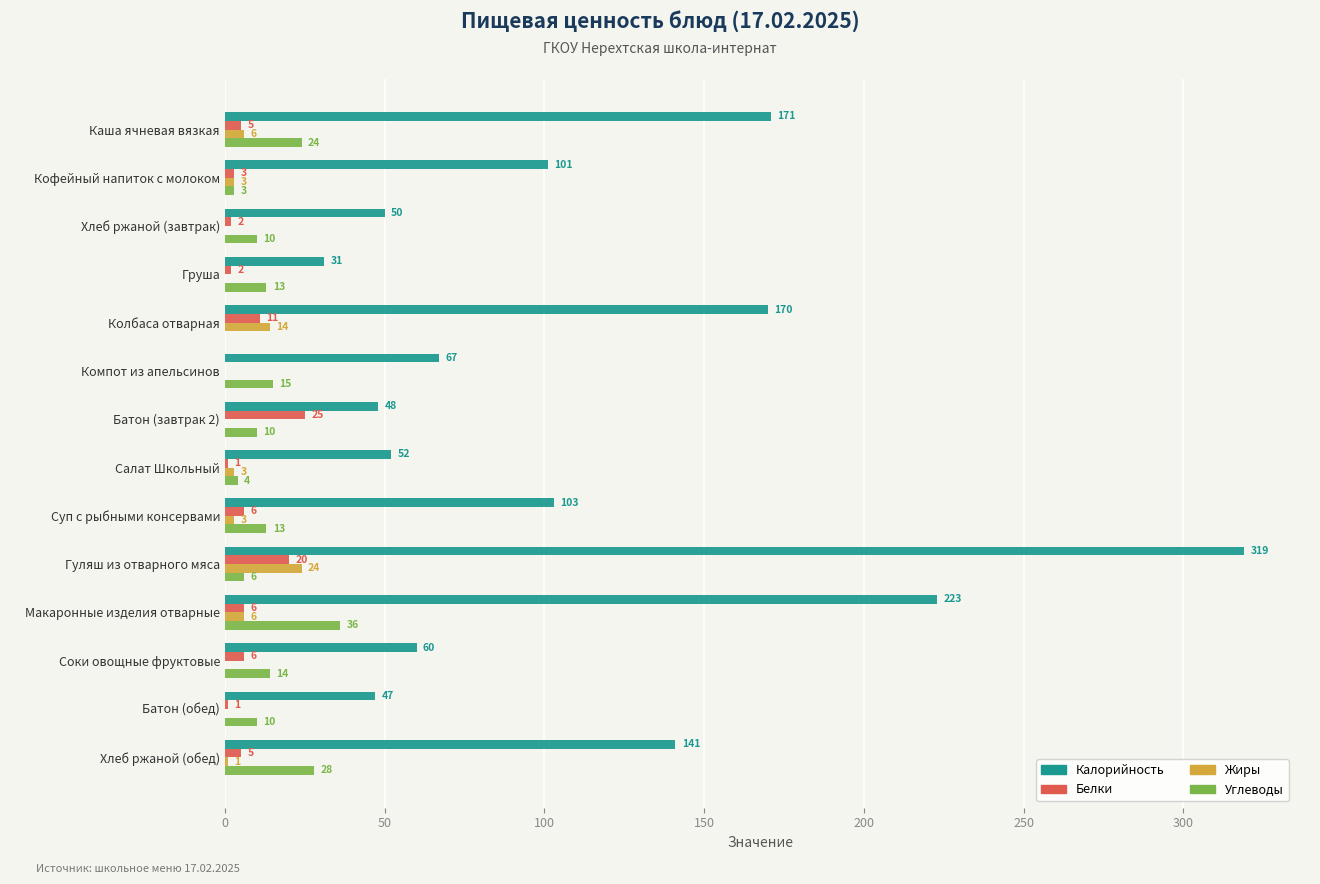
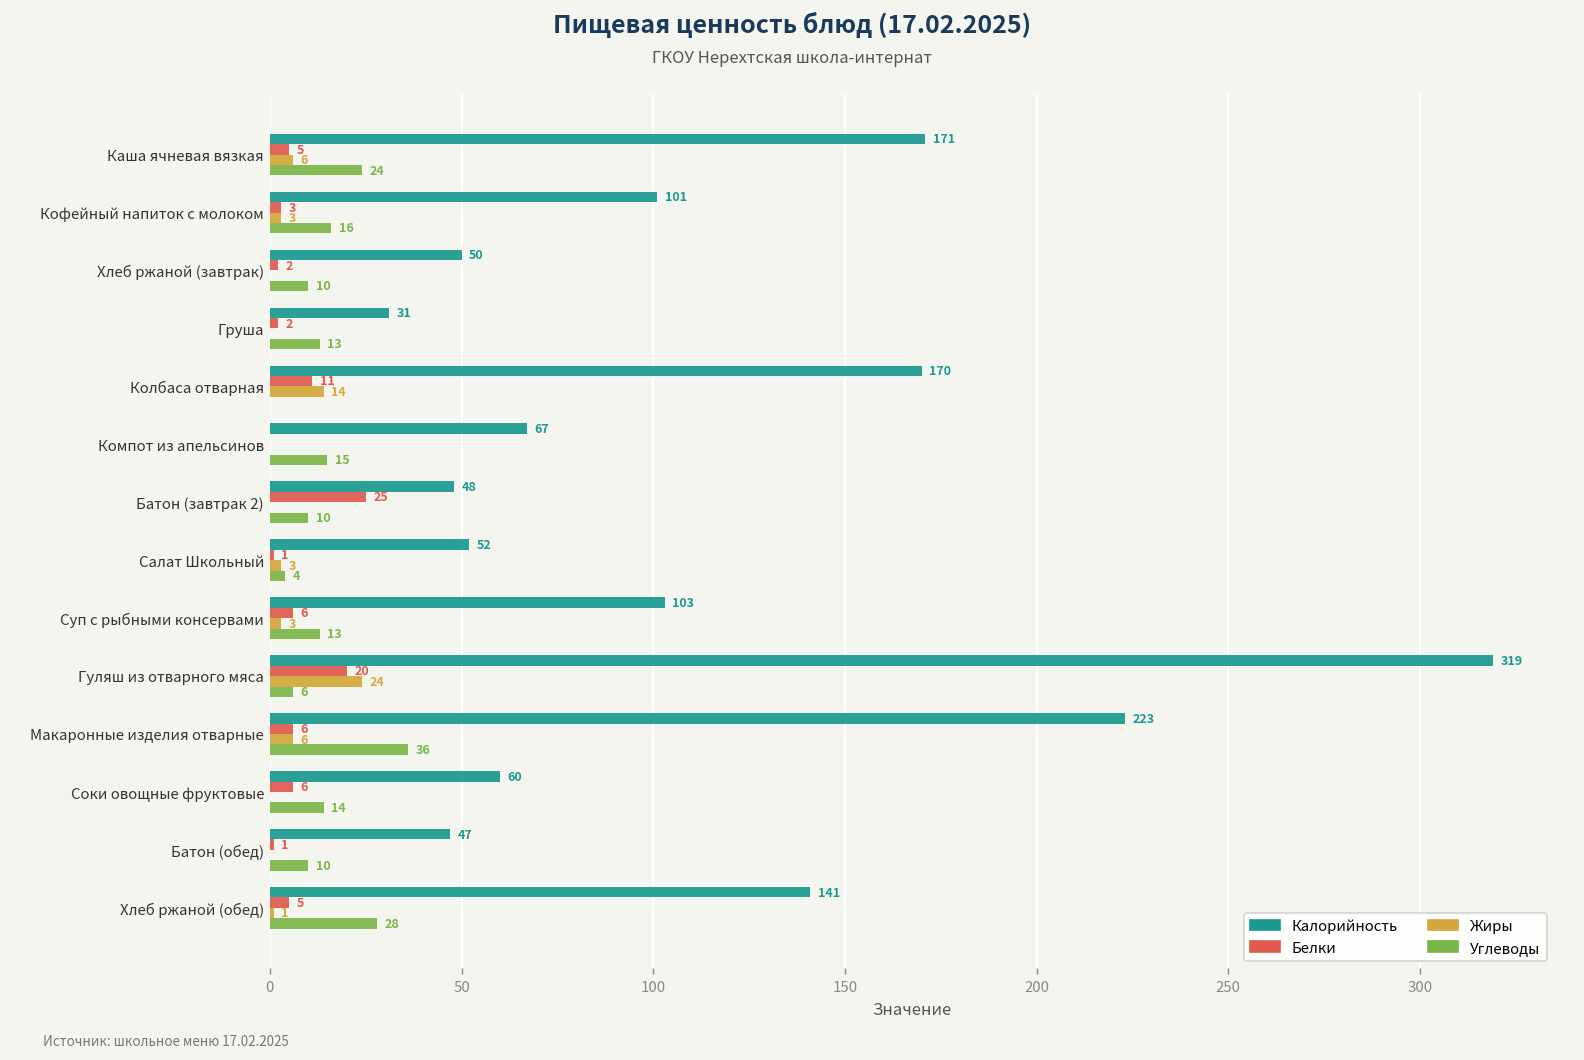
  {
    "Калорийность": {
      "Каша ячневая вязкая": 171,
      "Кофейный напиток с молоком": 101,
      "Хлеб ржаной (завтрак)": 50,
      "Груша": 31,
      "Колбаса отварная": 170,
      "Компот из апельсинов": 67,
      "Батон (завтрак 2)": 48,
      "Салат Школьный": 52,
      "Суп с рыбными консервами": 103,
      "Гуляш из отварного мяса": 319,
      "Макаронные изделия отварные": 223,
      "Соки овощные фруктовые": 60,
      "Батон (обед)": 47,
      "Хлеб ржаной (обед)": 141
    },
    "Белки": {
      "Каша ячневая вязкая": 5,
      "Кофейный напиток с молоком": 3,
      "Хлеб ржаной (завтрак)": 2,
      "Груша": 2,
      "Колбаса отварная": 11,
      "Батон (завтрак 2)": 25,
      "Салат Школьный": 1,
      "Суп с рыбными консервами": 6,
      "Гуляш из отварного мяса": 20,
      "Макаронные изделия отварные": 6,
      "Соки овощные фруктовые": 6,
      "Батон (обед)": 1,
      "Хлеб ржаной (обед)": 5
    },
    "Жиры": {
      "Каша ячневая вязкая": 6,
      "Кофейный напиток с молоком": 3,
      "Колбаса отварная": 14,
      "Салат Школьный": 3,
      "Суп с рыбными консервами": 3,
      "Гуляш из отварного мяса": 24,
      "Макаронные изделия отварные": 6,
      "Хлеб ржаной (обед)": 1
    },
    "Углеводы": {
      "Каша ячневая вязкая": 24,
-     "Кофейный напиток с молоком": 3,
+     "Кофейный напиток с молоком": 16,
      "Хлеб ржаной (завтрак)": 10,
      "Груша": 13,
      "Компот из апельсинов": 15,
      "Батон (завтрак 2)": 10,
      "Салат Школьный": 4,
      "Суп с рыбными консервами": 13,
      "Гуляш из отварного мяса": 6,
      "Макаронные изделия отварные": 36,
      "Соки овощные фруктовые": 14,
      "Батон (обед)": 10,
      "Хлеб ржаной (обед)": 28
    }
  }
